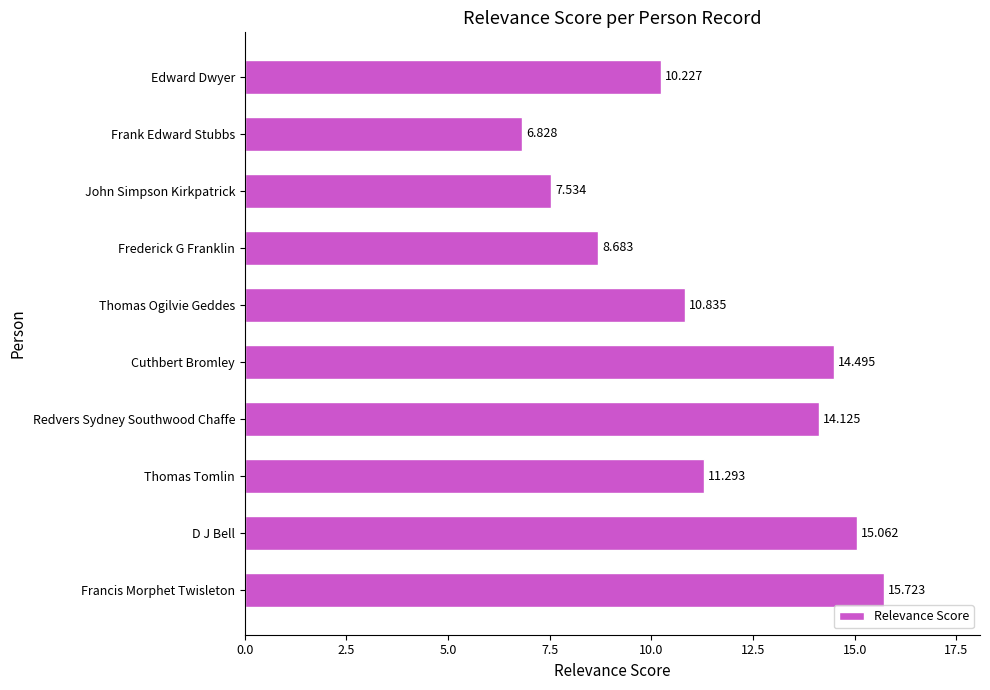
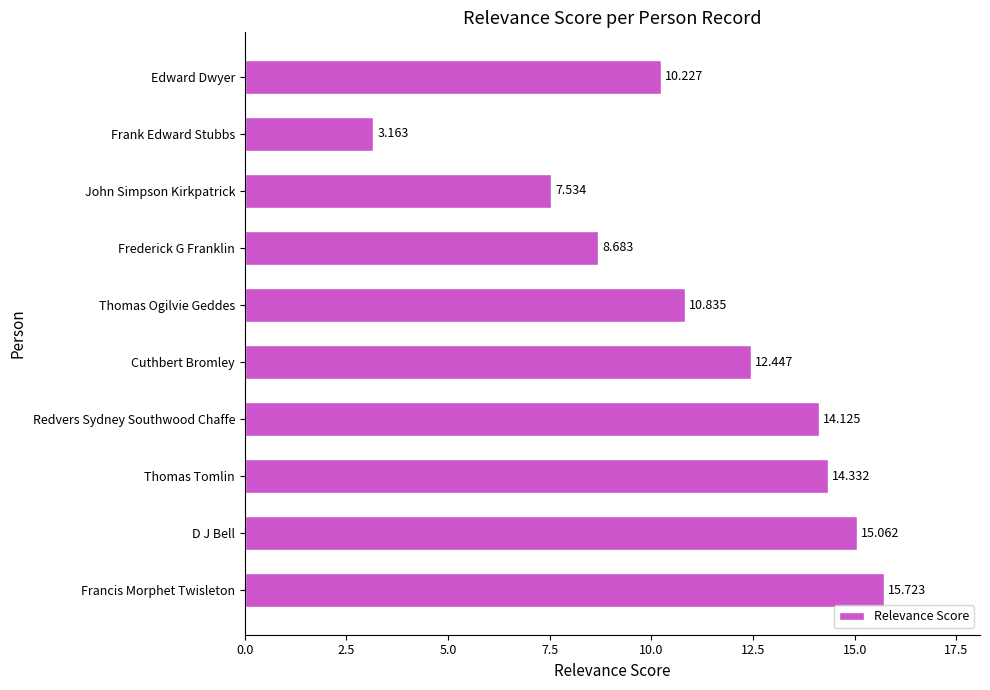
  {
    "Edward Dwyer": 10.227,
-   "Frank Edward Stubbs": 6.828,
+   "Frank Edward Stubbs": 3.163,
    "John Simpson Kirkpatrick": 7.534,
    "Frederick G Franklin": 8.683,
    "Thomas Ogilvie Geddes": 10.835,
-   "Cuthbert Bromley": 14.495,
+   "Cuthbert Bromley": 12.447,
    "Redvers Sydney Southwood Chaffe": 14.125,
-   "Thomas Tomlin": 11.293,
+   "Thomas Tomlin": 14.332,
    "D J Bell": 15.062,
    "Francis Morphet Twisleton": 15.723
  }
